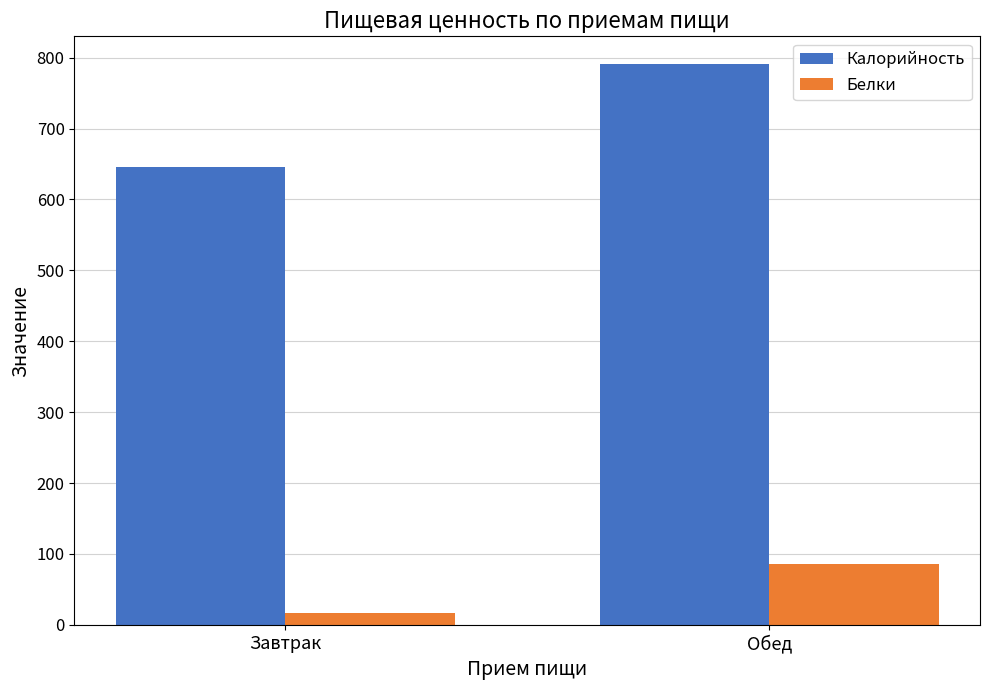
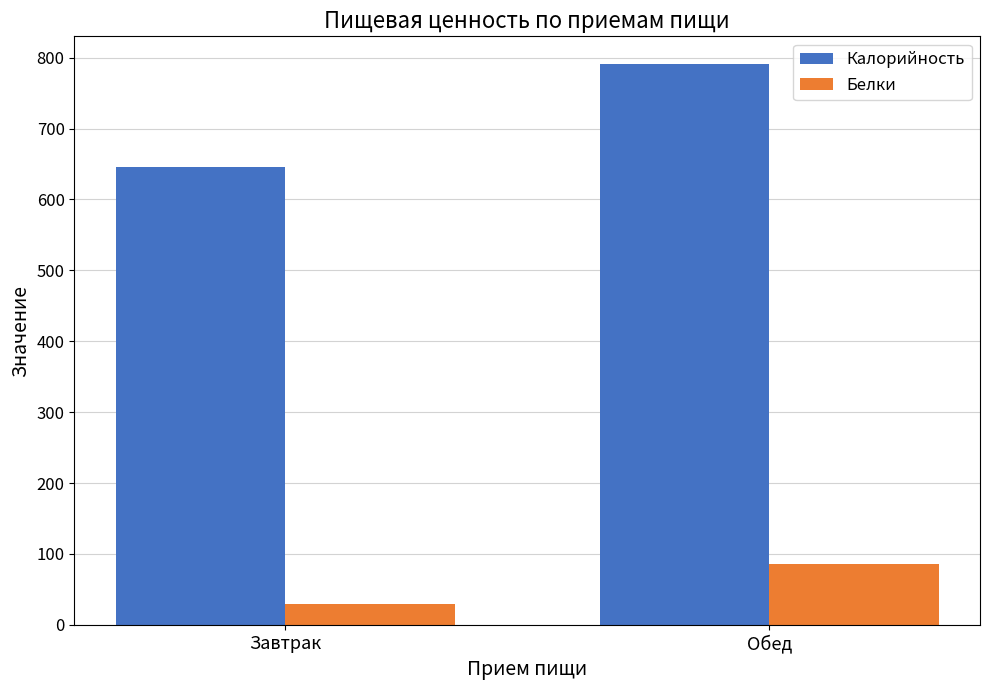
  {
    "Калорийность": {
      "Завтрак": 650,
      "Обед": 790
    },
    "Белки": {
-     "Завтрак": 20,
+     "Завтрак": 30,
      "Обед": 90
    }
  }
